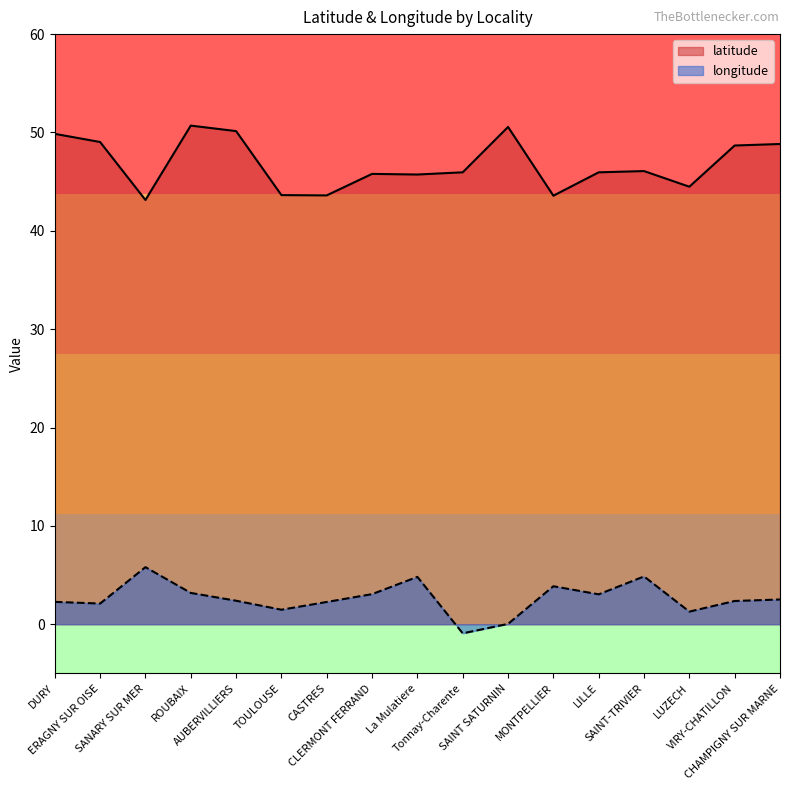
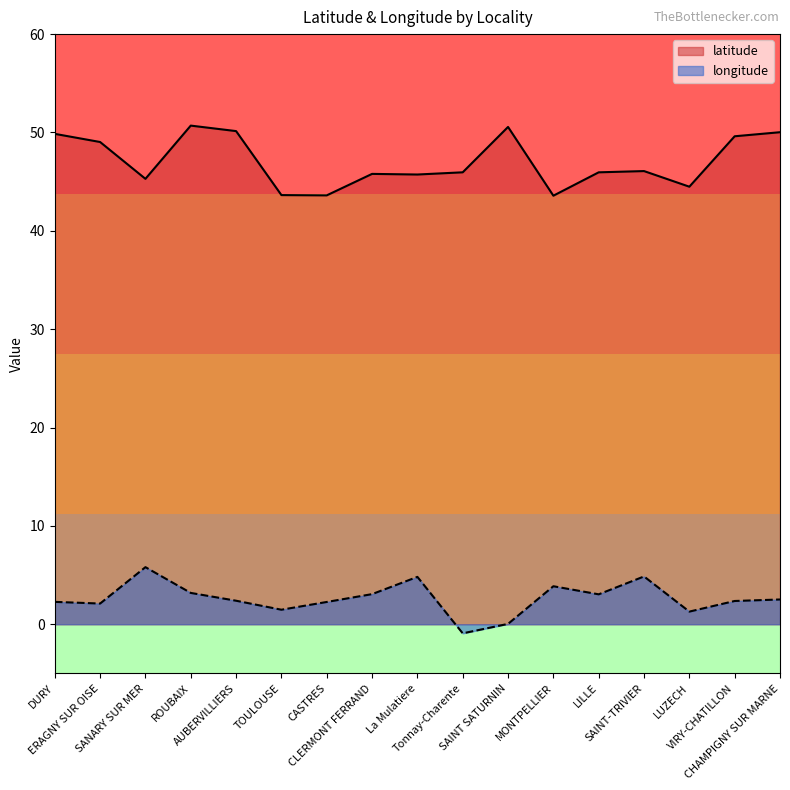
  {
    "latitude": {
      "DURY": 50,
      "ERAGNY SUR OISE": 49,
-     "SANARY SUR MER": 43,
+     "SANARY SUR MER": 45,
      "ROUBAIX": 51,
      "AUBERVILLIERS": 50,
      "TOULOUSE": 44,
      "CASTRES": 44,
      "CLERMONT FERRAND": 46,
      "La Mulatiere": 46,
      "Tonnay-Charente": 46,
      "SAINT SATURNIN": 51,
      "MONTPELLIER": 44,
      "LILLE": 46,
      "SAINT-TRIVIER": 46,
      "LUZECH": 44,
-     "VIRY-CHATILLON": 49,
-     "CHAMPIGNY SUR MARNE": 49
+     "VIRY-CHATILLON": 50,
+     "CHAMPIGNY SUR MARNE": 50
    }
  }
